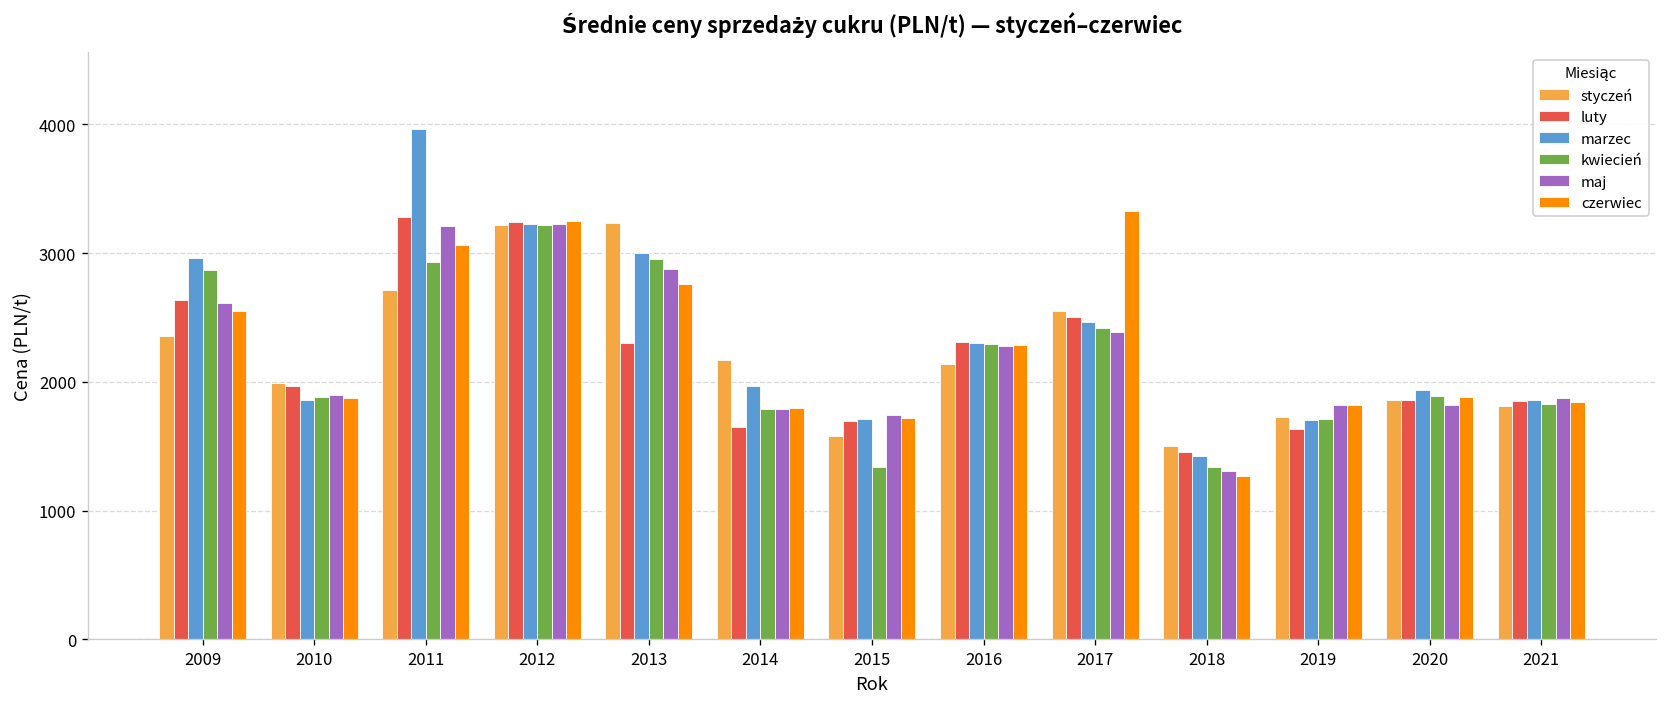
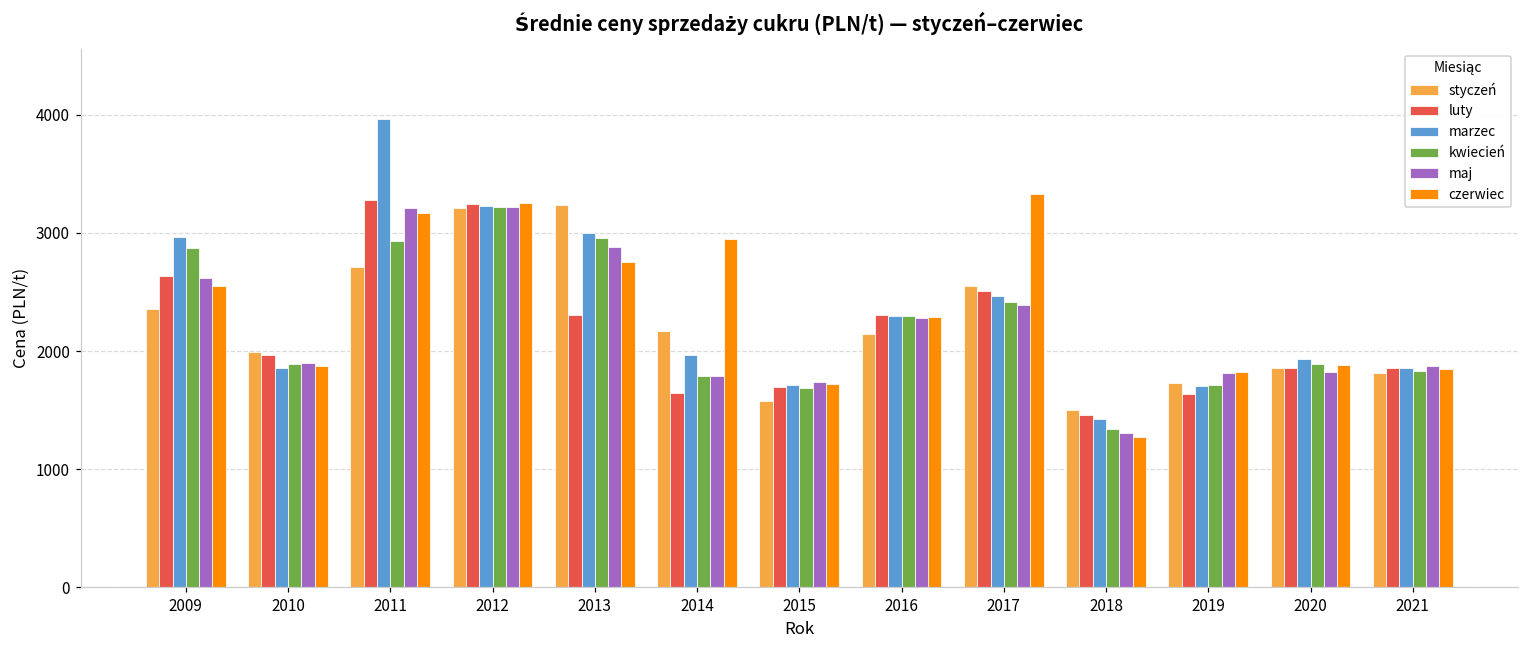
  {
    "styczeń": {
      "2009": 2360,
      "2010": 2000,
      "2011": 2710,
      "2012": 3220,
      "2013": 3230,
      "2014": 2170,
      "2015": 1580,
      "2016": 2140,
      "2017": 2550,
      "2018": 1500,
      "2019": 1730,
      "2020": 1860,
      "2021": 1810
    },
    "luty": {
      "2009": 2640,
      "2010": 1970,
      "2011": 3280,
      "2012": 3240,
      "2013": 2300,
      "2014": 1650,
      "2015": 1690,
      "2016": 2310,
      "2017": 2510,
      "2018": 1460,
      "2019": 1630,
      "2020": 1860,
      "2021": 1850
    },
    "marzec": {
      "2009": 2970,
      "2010": 1860,
      "2011": 3970,
      "2012": 3230,
      "2013": 3000,
      "2014": 1970,
      "2015": 1710,
      "2016": 2300,
      "2017": 2470,
      "2018": 1430,
      "2019": 1700,
      "2020": 1930,
      "2021": 1860
    },
    "kwiecień": {
      "2009": 2870,
      "2010": 1890,
      "2011": 2930,
      "2012": 3220,
      "2013": 2960,
      "2014": 1790,
-     "2015": 1340,
+     "2015": 1690,
      "2016": 2290,
      "2017": 2420,
      "2018": 1340,
      "2019": 1720,
      "2020": 1890,
      "2021": 1830
    },
    "maj": {
      "2009": 2620,
      "2010": 1900,
      "2011": 3210,
      "2012": 3220,
      "2013": 2880,
      "2014": 1790,
      "2015": 1740,
      "2016": 2280,
      "2017": 2390,
      "2018": 1310,
      "2019": 1820,
      "2020": 1820,
      "2021": 1870
    },
    "czerwiec": {
      "2009": 2550,
      "2010": 1870,
-     "2011": 3070,
+     "2011": 3170,
      "2012": 3250,
      "2013": 2760,
-     "2014": 1800,
+     "2014": 2950,
      "2015": 1720,
      "2016": 2290,
      "2017": 3330,
      "2018": 1270,
      "2019": 1820,
      "2020": 1880,
      "2021": 1840
    }
  }
